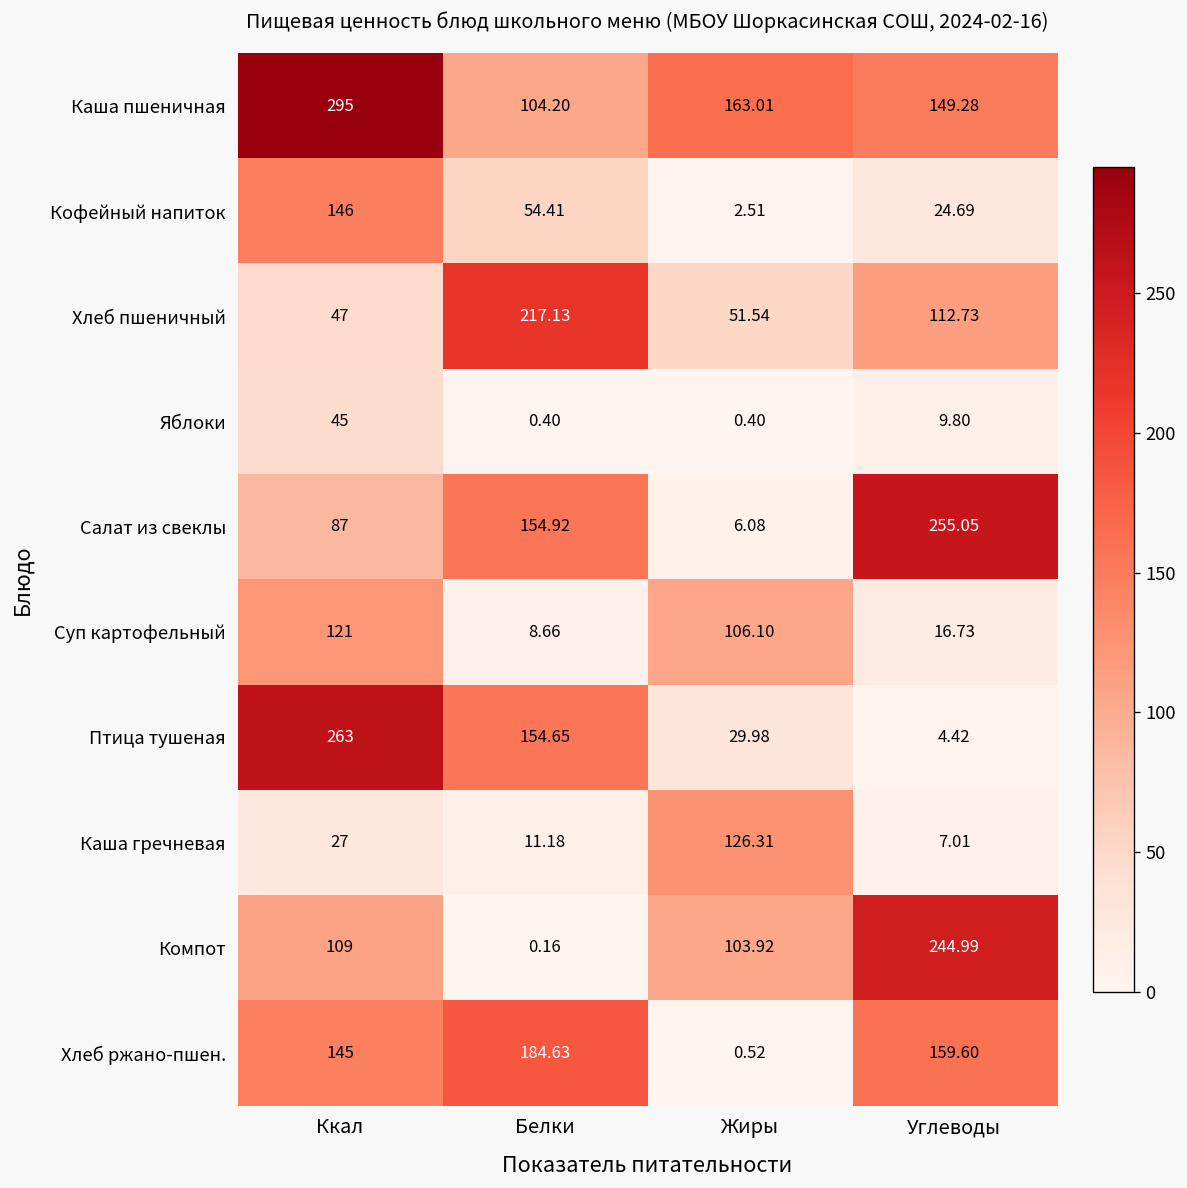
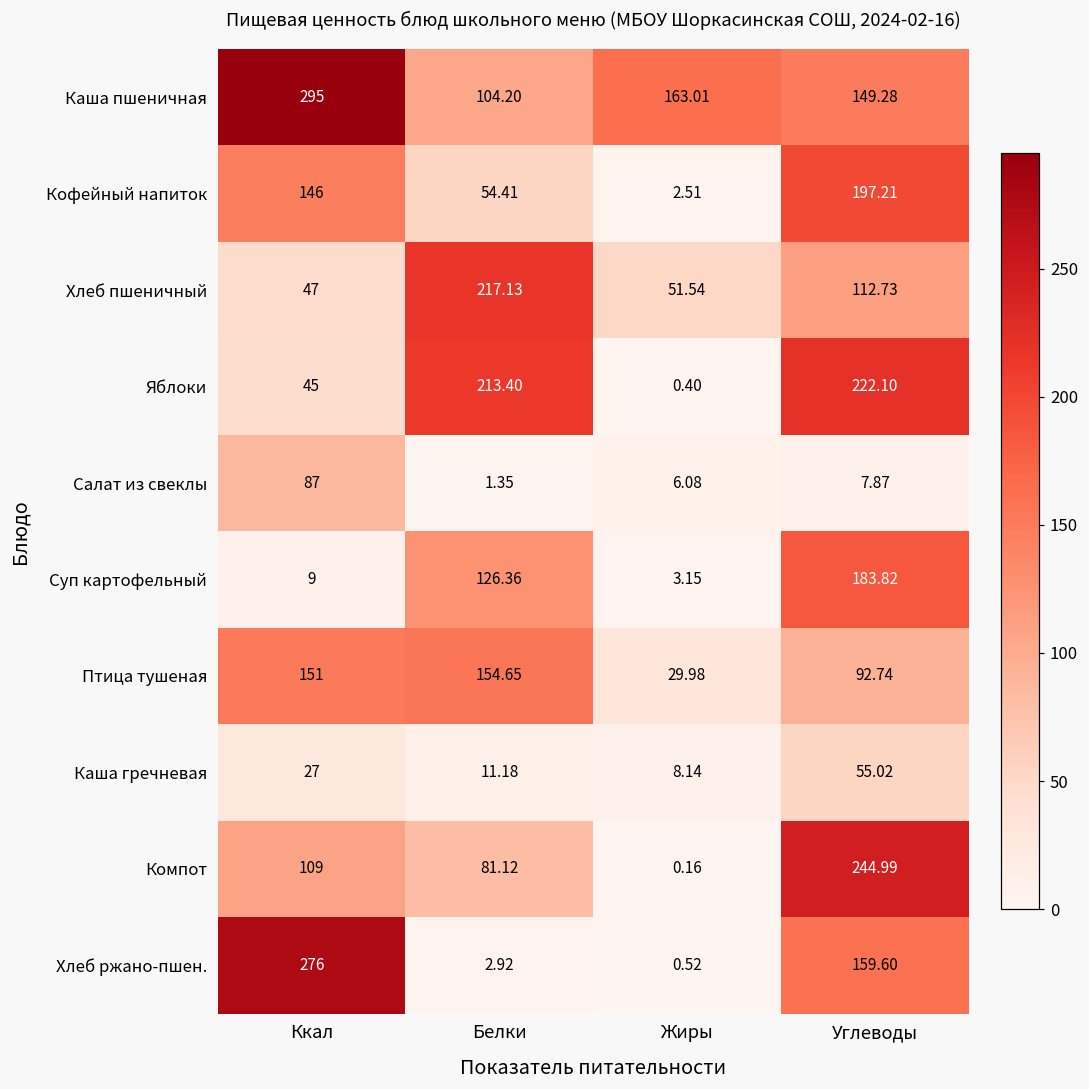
  {
    "Каша пшеничная": {
      "Ккал": 295,
      "Белки": 104.20,
      "Жиры": 163.01,
      "Углеводы": 149.28
    },
    "Кофейный напиток": {
      "Ккал": 146,
      "Белки": 54.41,
      "Жиры": 2.51,
-     "Углеводы": 24.69
+     "Углеводы": 197.21
    },
    "Хлеб пшеничный": {
      "Ккал": 47,
      "Белки": 217.13,
      "Жиры": 51.54,
      "Углеводы": 112.73
    },
    "Яблоки": {
      "Ккал": 45,
-     "Белки": 0.40,
+     "Белки": 213.40,
      "Жиры": 0.40,
-     "Углеводы": 9.80
+     "Углеводы": 222.10
    },
    "Салат из свеклы": {
      "Ккал": 87,
-     "Белки": 154.92,
+     "Белки": 1.35,
      "Жиры": 6.08,
-     "Углеводы": 255.05
+     "Углеводы": 7.87
    },
    "Суп картофельный": {
-     "Ккал": 121,
-     "Белки": 8.66,
-     "Жиры": 106.10,
-     "Углеводы": 16.73
+     "Ккал": 9,
+     "Белки": 126.36,
+     "Жиры": 3.15,
+     "Углеводы": 183.82
    },
    "Птица тушеная": {
-     "Ккал": 263,
+     "Ккал": 151,
      "Белки": 154.65,
      "Жиры": 29.98,
-     "Углеводы": 4.42
+     "Углеводы": 92.74
    },
    "Каша гречневая": {
      "Ккал": 27,
      "Белки": 11.18,
-     "Жиры": 126.31,
-     "Углеводы": 7.01
+     "Жиры": 8.14,
+     "Углеводы": 55.02
    },
    "Компот": {
      "Ккал": 109,
-     "Белки": 0.16,
-     "Жиры": 103.92,
+     "Белки": 81.12,
+     "Жиры": 0.16,
      "Углеводы": 244.99
    },
    "Хлеб ржано-пшен.": {
-     "Ккал": 145,
-     "Белки": 184.63,
+     "Ккал": 276,
+     "Белки": 2.92,
      "Жиры": 0.52,
      "Углеводы": 159.60
    }
  }
